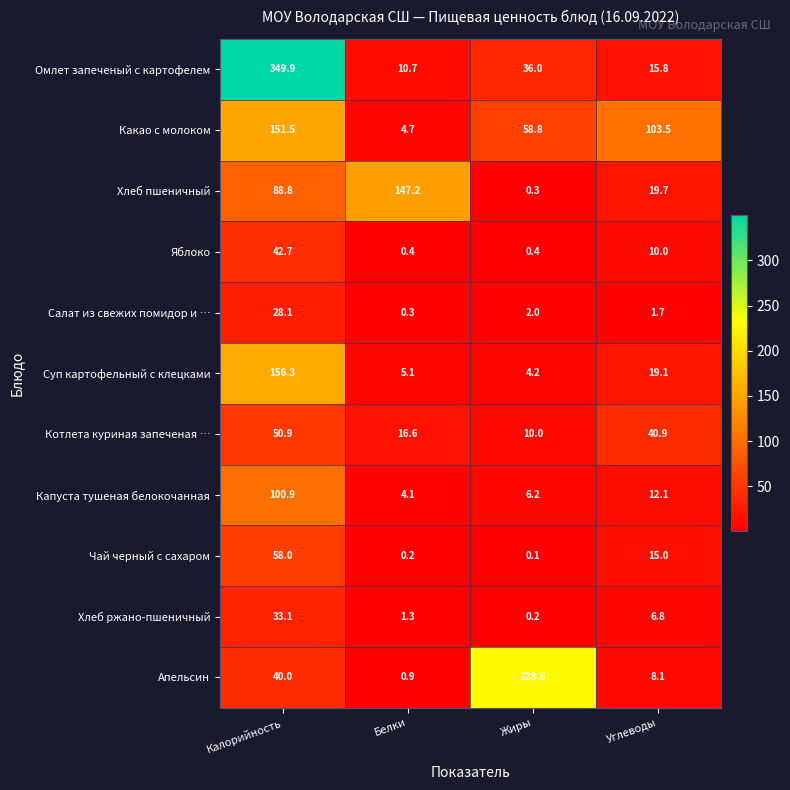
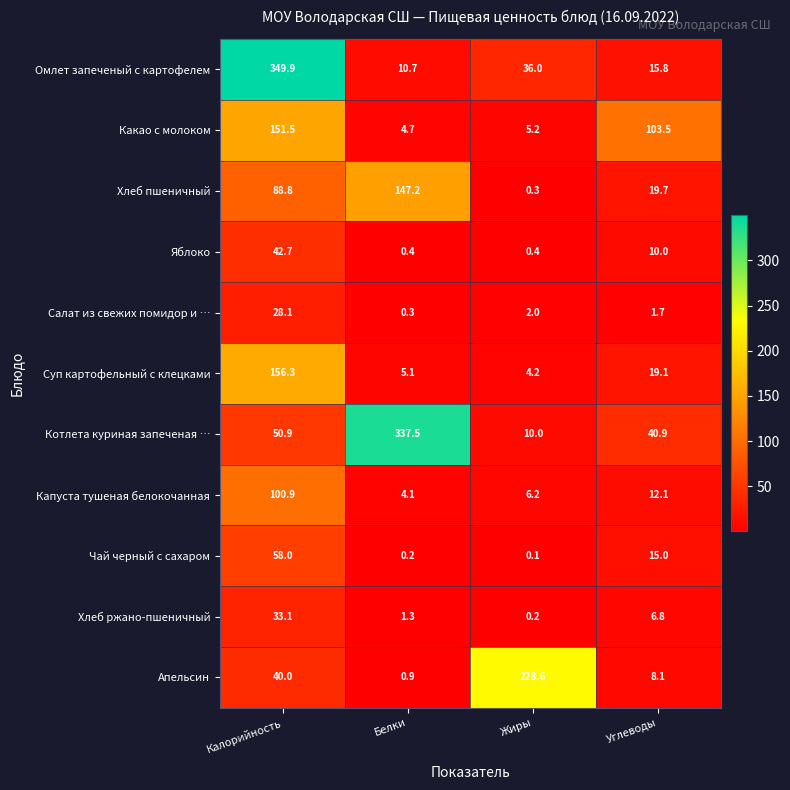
  {
    "Какао с молоком": {
-     "Жиры": 58.8
+     "Жиры": 5.2
    },
    "Котлета куриная запеченая …": {
-     "Белки": 16.6
+     "Белки": 337.5
    }
  }
